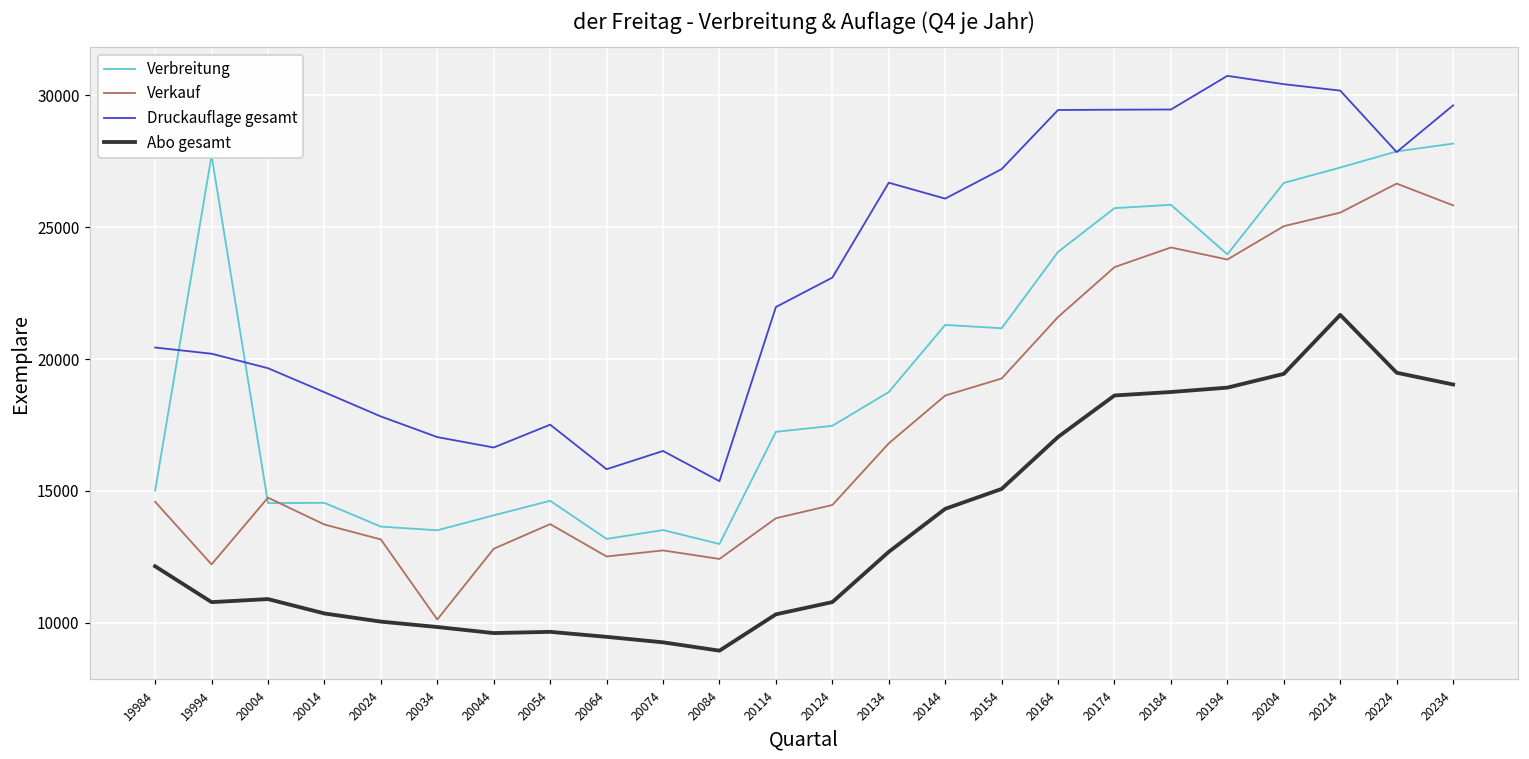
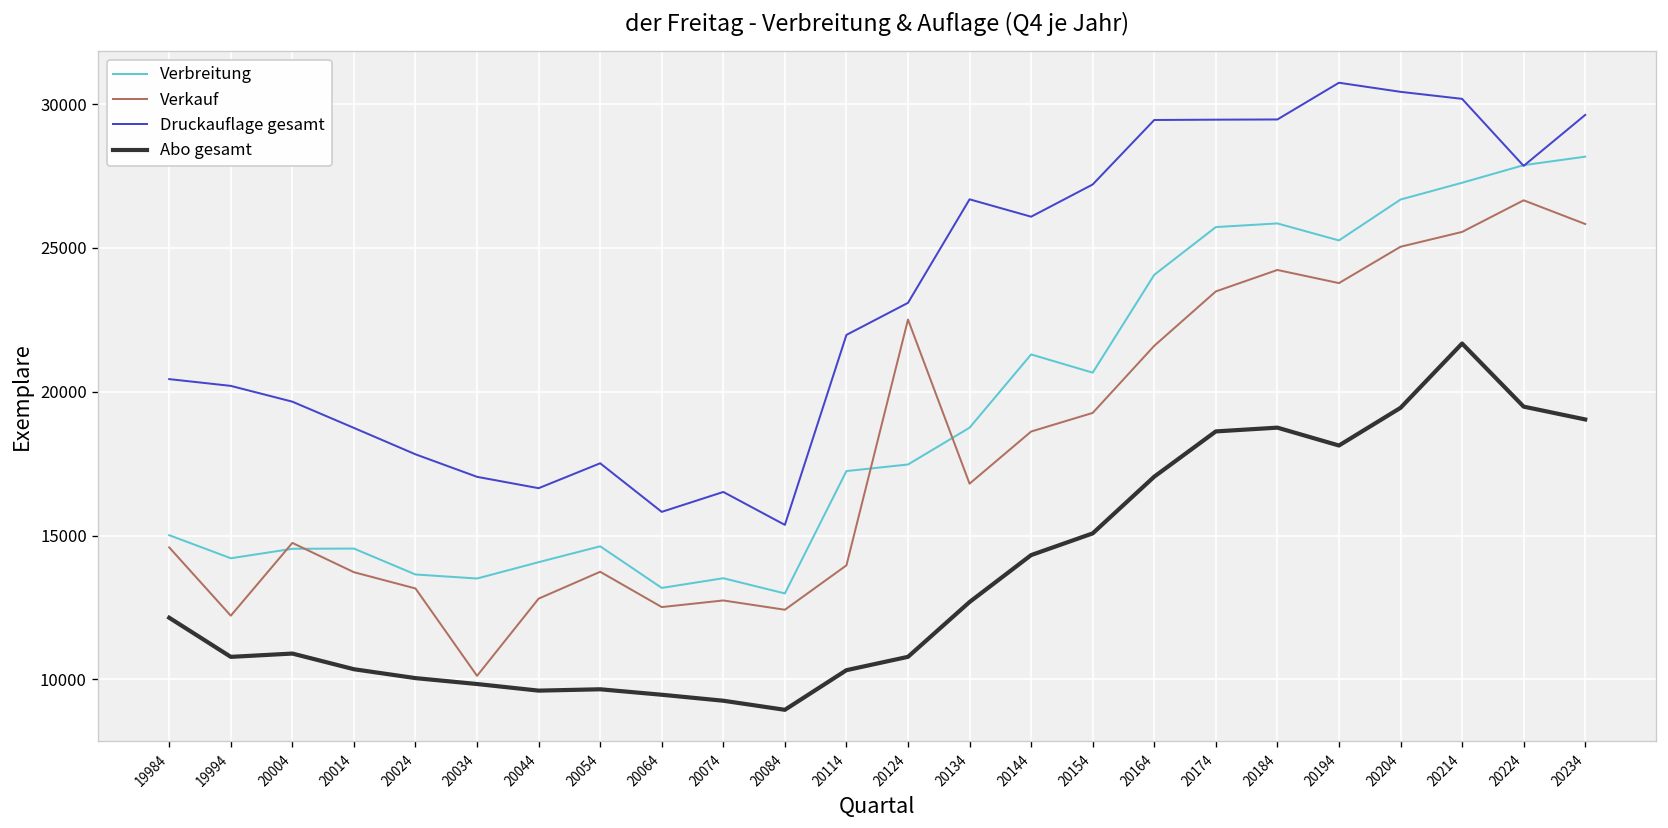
  {
    "Verbreitung": {
      "19984": 15000,
-     "19994": 27700,
+     "19994": 14200,
      "20004": 14500,
      "20014": 14500,
      "20024": 13600,
      "20034": 13500,
      "20044": 14100,
      "20054": 14600,
      "20064": 13200,
      "20074": 13500,
      "20084": 13000,
      "20114": 17200,
      "20124": 17500,
      "20134": 18800,
      "20144": 21300,
-     "20154": 21200,
+     "20154": 20700,
      "20164": 24100,
      "20174": 25700,
      "20184": 25900,
-     "20194": 24000,
+     "20194": 25300,
      "20204": 26700,
      "20214": 27300,
      "20234": 28200
    },
    "Verkauf": {
      "19984": 14600,
      "19994": 12200,
      "20004": 14700,
      "20014": 13700,
      "20024": 13200,
      "20034": 10100,
      "20044": 12800,
      "20054": 13700,
      "20064": 12500,
      "20074": 12700,
      "20084": 12400,
      "20114": 14000,
-     "20124": 14500,
+     "20124": 22500,
      "20134": 16800,
      "20144": 18600,
      "20154": 19300,
      "20164": 21600,
      "20174": 23500,
      "20184": 24200,
      "20194": 23800,
      "20204": 25000,
      "20214": 25600,
      "20224": 26700,
      "20234": 25800
    },
    "Druckauflage gesamt": {
      "19984": 20400,
      "19994": 20200,
      "20004": 19700,
      "20014": 18700,
      "20024": 17800,
      "20034": 17000,
      "20044": 16600,
      "20054": 17500,
      "20064": 15800,
      "20074": 16500,
      "20084": 15400,
      "20114": 22000,
      "20124": 23100,
      "20134": 26700,
      "20144": 26100,
      "20154": 27200,
      "20164": 29400,
      "20174": 29500,
      "20184": 29500,
      "20194": 30700,
      "20204": 30400,
      "20214": 30200,
      "20234": 29600
    },
    "Abo gesamt": {
      "19984": 12100,
      "19994": 10800,
      "20004": 10900,
      "20014": 10400,
      "20024": 10000,
      "20034": 9800,
      "20044": 9600,
      "20054": 9700,
      "20064": 9500,
      "20074": 9300,
      "20084": 8900,
      "20114": 10300,
      "20124": 10800,
      "20134": 12700,
      "20144": 14300,
      "20154": 15100,
      "20164": 17000,
      "20174": 18600,
      "20184": 18800,
-     "20194": 18900,
+     "20194": 18100,
      "20204": 19400,
      "20214": 21700,
      "20224": 19500,
      "20234": 19000
    }
  }
